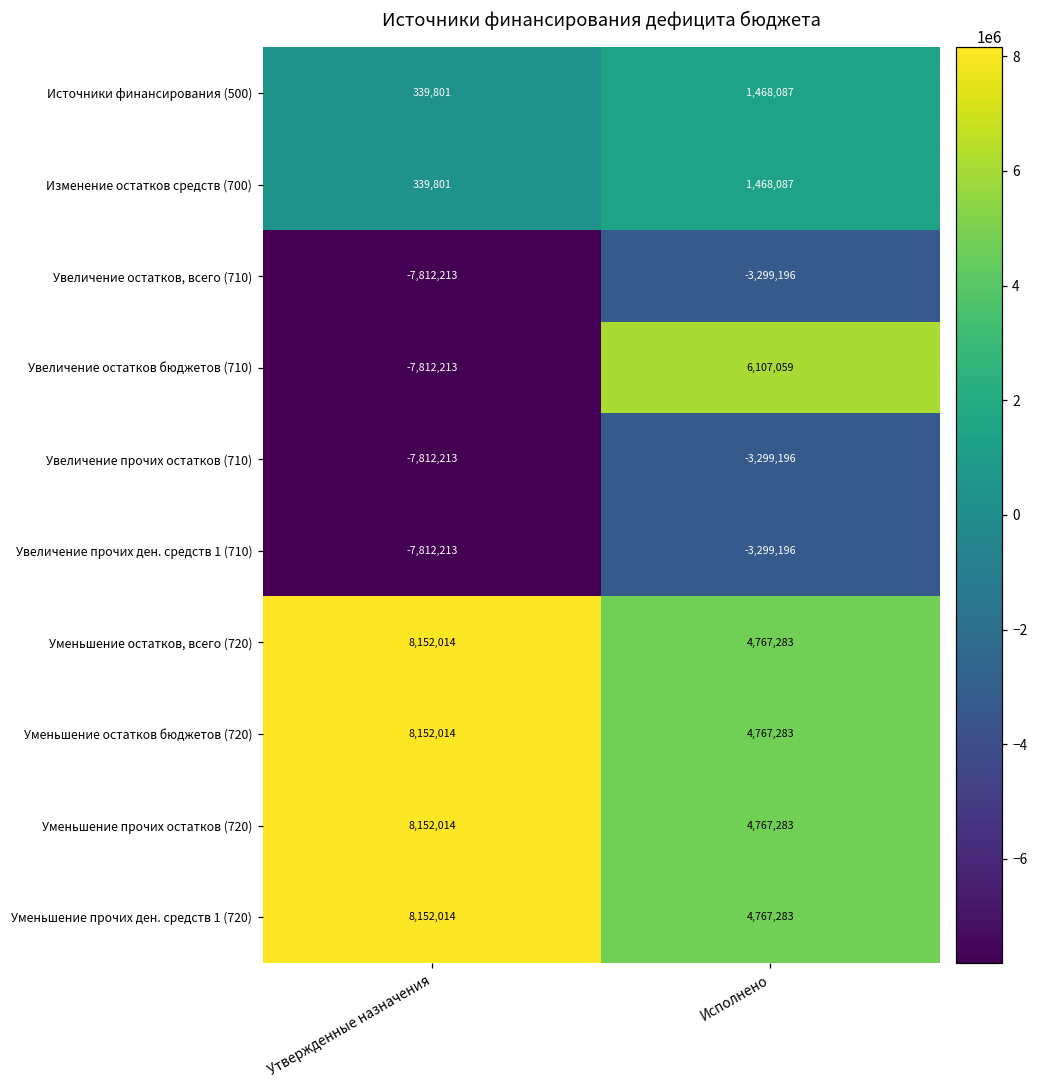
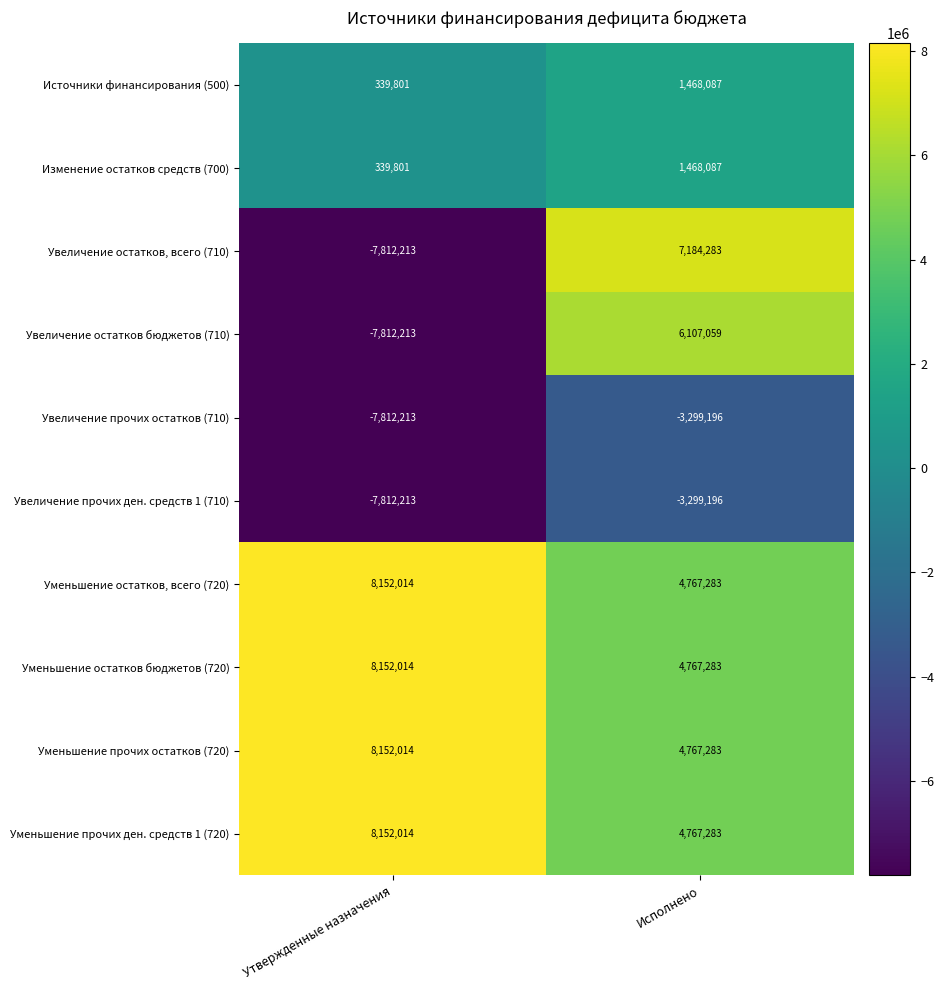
  {
    "Источники финансирования (500)": {
      "Утвержденные назначения": "339,801",
      "Исполнено": "1,468,087"
    },
    "Изменение остатков средств (700)": {
      "Утвержденные назначения": "339,801",
      "Исполнено": "1,468,087"
    },
    "Увеличение остатков, всего (710)": {
      "Утвержденные назначения": "-7,812,213",
-     "Исполнено": "-3,299,196"
+     "Исполнено": "7,184,283"
    },
    "Увеличение остатков бюджетов (710)": {
      "Утвержденные назначения": "-7,812,213",
      "Исполнено": "6,107,059"
    },
    "Увеличение прочих остатков (710)": {
      "Утвержденные назначения": "-7,812,213",
      "Исполнено": "-3,299,196"
    },
    "Увеличение прочих ден. средств 1 (710)": {
      "Утвержденные назначения": "-7,812,213",
      "Исполнено": "-3,299,196"
    },
    "Уменьшение остатков, всего (720)": {
      "Утвержденные назначения": "8,152,014",
      "Исполнено": "4,767,283"
    },
    "Уменьшение остатков бюджетов (720)": {
      "Утвержденные назначения": "8,152,014",
      "Исполнено": "4,767,283"
    },
    "Уменьшение прочих остатков (720)": {
      "Утвержденные назначения": "8,152,014",
      "Исполнено": "4,767,283"
    },
    "Уменьшение прочих ден. средств 1 (720)": {
      "Утвержденные назначения": "8,152,014",
      "Исполнено": "4,767,283"
    }
  }
